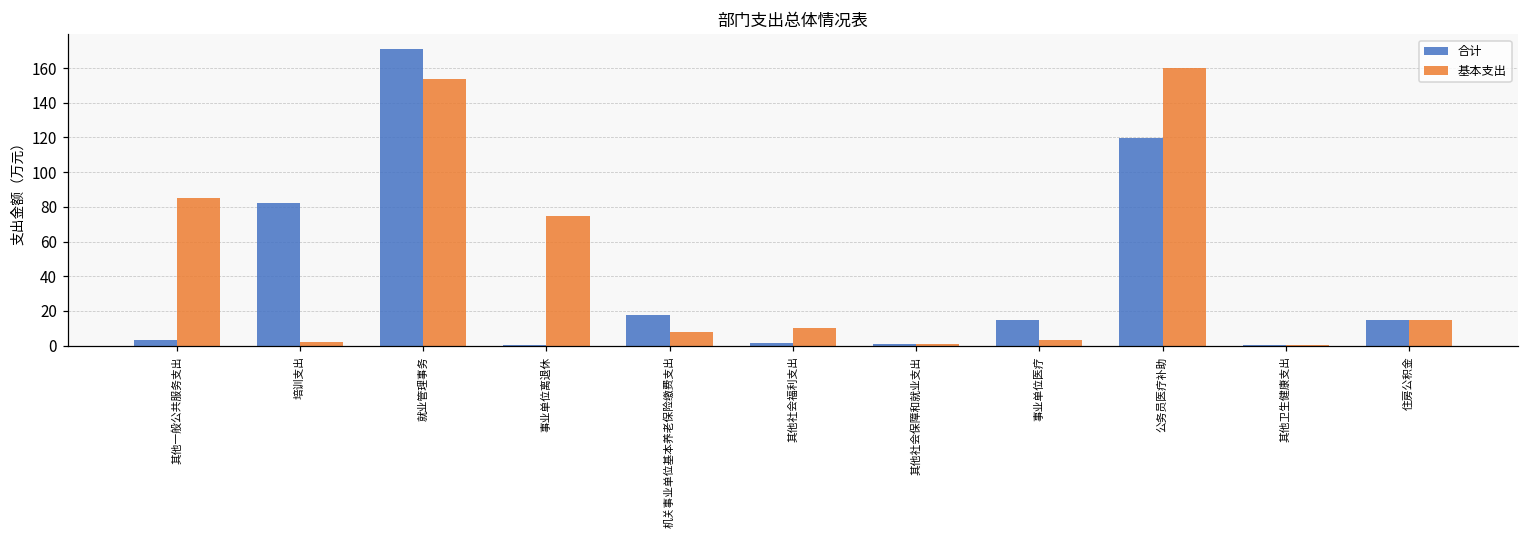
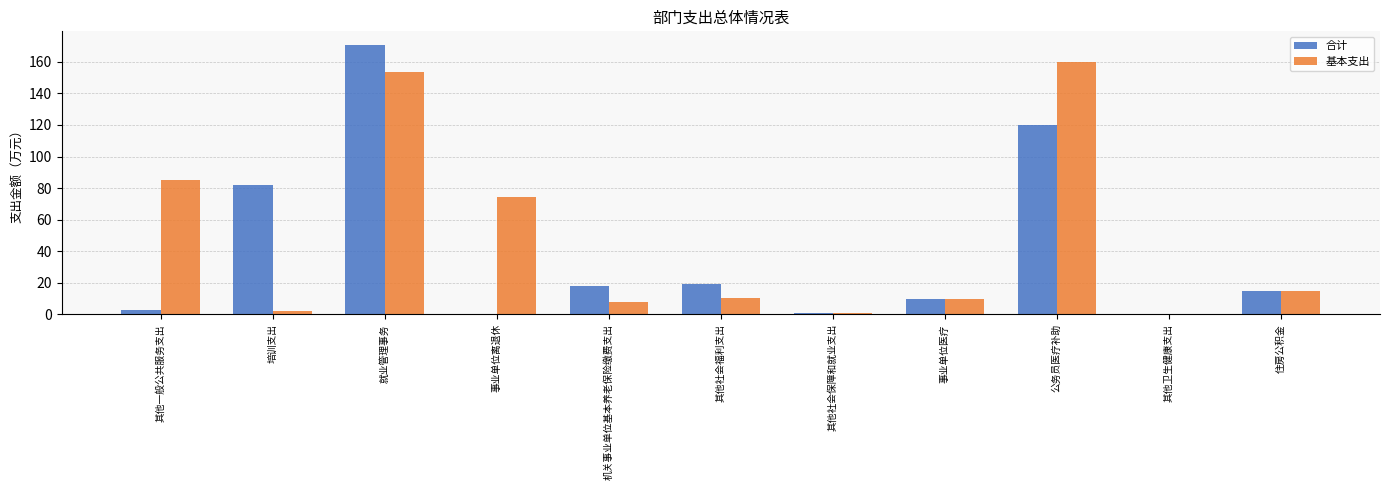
  {
    "合计": {
      "其他一般公共服务支出": 3,
      "培训支出": 82,
      "就业管理事务": 171,
      "机关事业单位基本养老保险缴费支出": 18,
-     "其他社会福利支出": 1,
-     "事业单位医疗": 15,
+     "其他社会福利支出": 19,
+     "事业单位医疗": 9,
      "公务员医疗补助": 120,
      "住房公积金": 15
    },
    "基本支出": {
      "其他一般公共服务支出": 85,
      "培训支出": 2,
      "就业管理事务": 154,
      "事业单位离退休": 75,
      "机关事业单位基本养老保险缴费支出": 8,
      "其他社会福利支出": 10,
-     "事业单位医疗": 3,
+     "事业单位医疗": 9,
      "公务员医疗补助": 160,
      "住房公积金": 15
    }
  }
